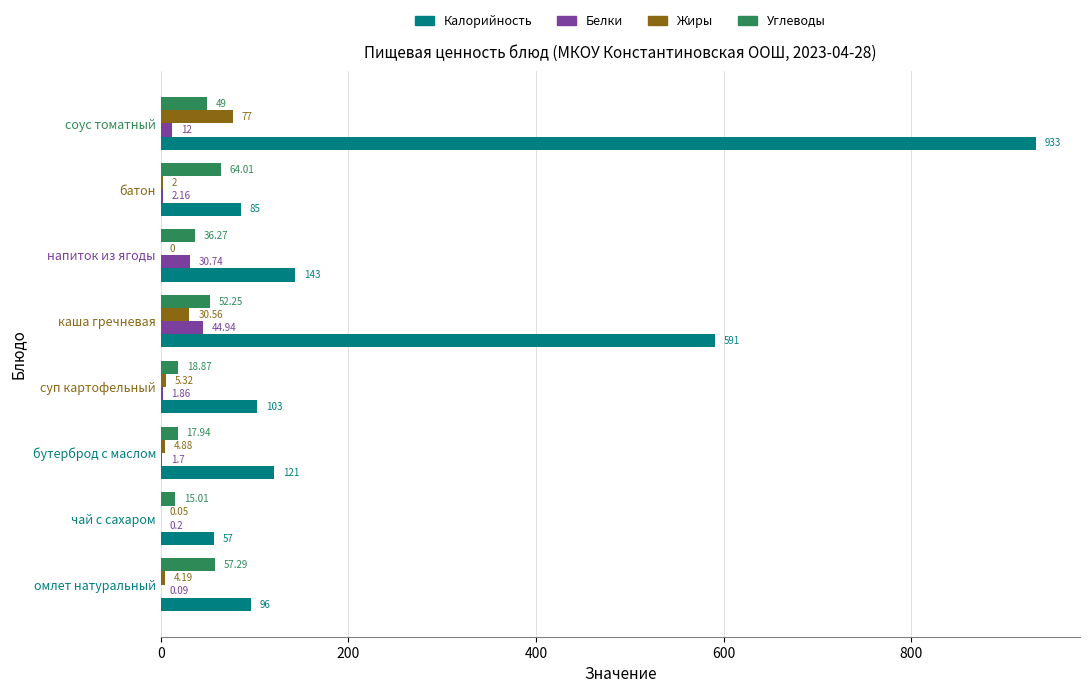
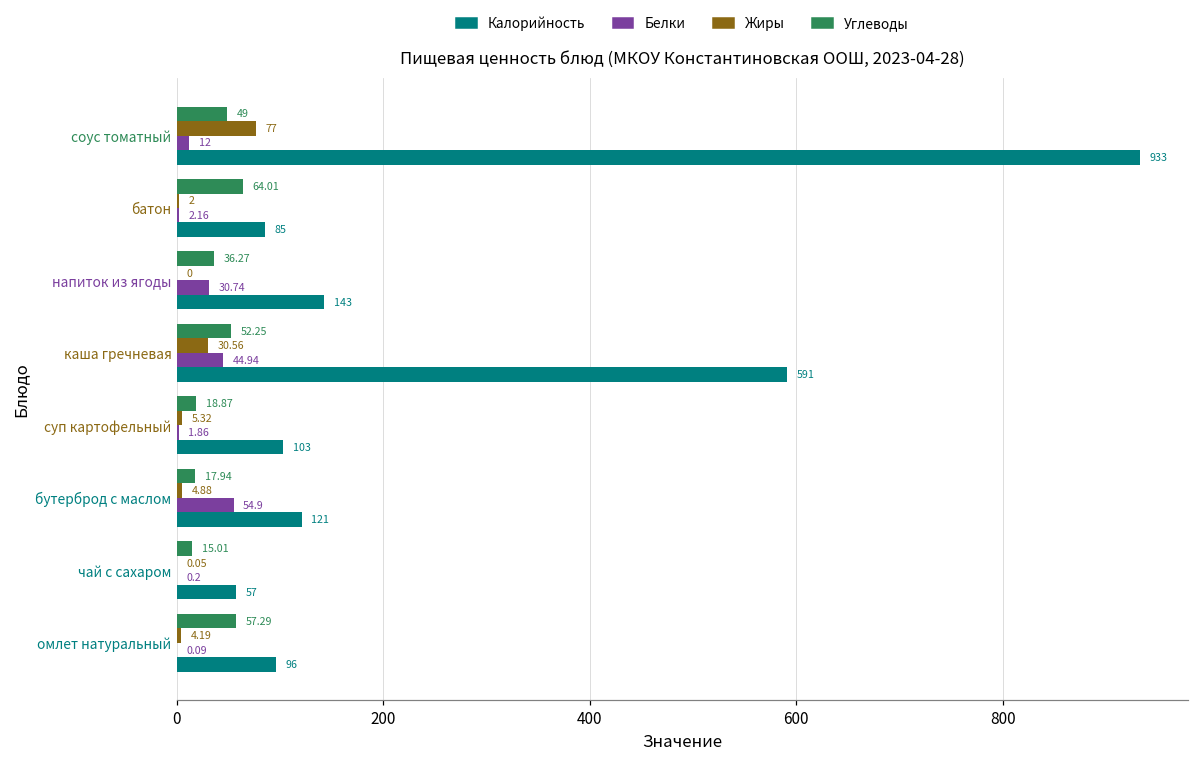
  {
    "Калорийность": {
      "соус томатный": 933,
      "батон": 85,
      "напиток из ягоды": 143,
      "каша гречневая": 591,
      "суп картофельный": 103,
      "бутерброд с маслом": 121,
      "чай с сахаром": 57,
      "омлет натуральный": 96
    },
    "Белки": {
      "соус томатный": 12,
      "батон": 2.16,
      "напиток из ягоды": 30.74,
      "каша гречневая": 44.94,
      "суп картофельный": 1.86,
-     "бутерброд с маслом": 1.7,
+     "бутерброд с маслом": 54.9,
      "чай с сахаром": 0.2,
      "омлет натуральный": 0.09
    },
    "Жиры": {
      "соус томатный": 77,
      "батон": 2,
      "напиток из ягоды": 0,
      "каша гречневая": 30.56,
      "суп картофельный": 5.32,
      "бутерброд с маслом": 4.88,
      "чай с сахаром": 0.05,
      "омлет натуральный": 4.19
    },
    "Углеводы": {
      "соус томатный": 49,
      "батон": 64.01,
      "напиток из ягоды": 36.27,
      "каша гречневая": 52.25,
      "суп картофельный": 18.87,
      "бутерброд с маслом": 17.94,
      "чай с сахаром": 15.01,
      "омлет натуральный": 57.29
    }
  }
